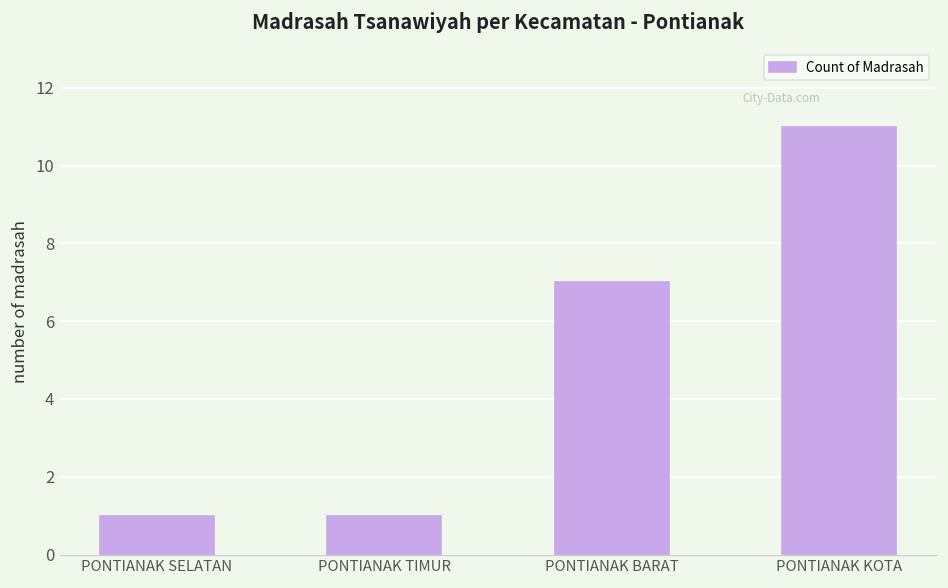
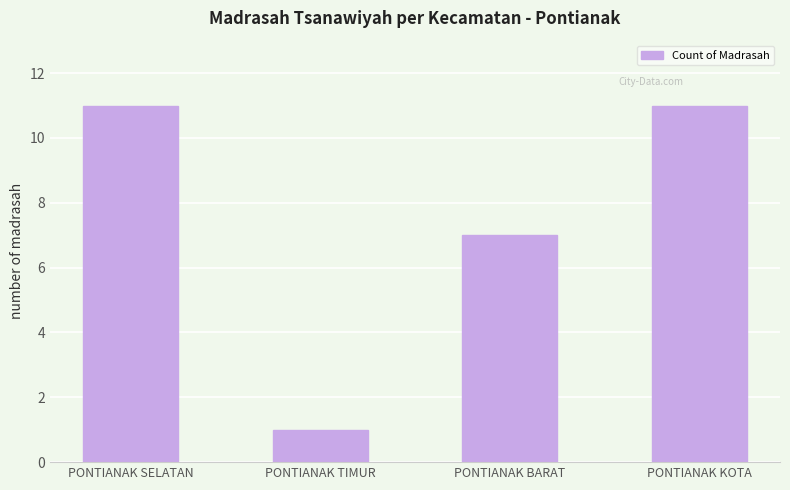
  {
-   "PONTIANAK SELATAN": 1,
+   "PONTIANAK SELATAN": 11,
    "PONTIANAK TIMUR": 1,
    "PONTIANAK BARAT": 7,
    "PONTIANAK KOTA": 11
  }
